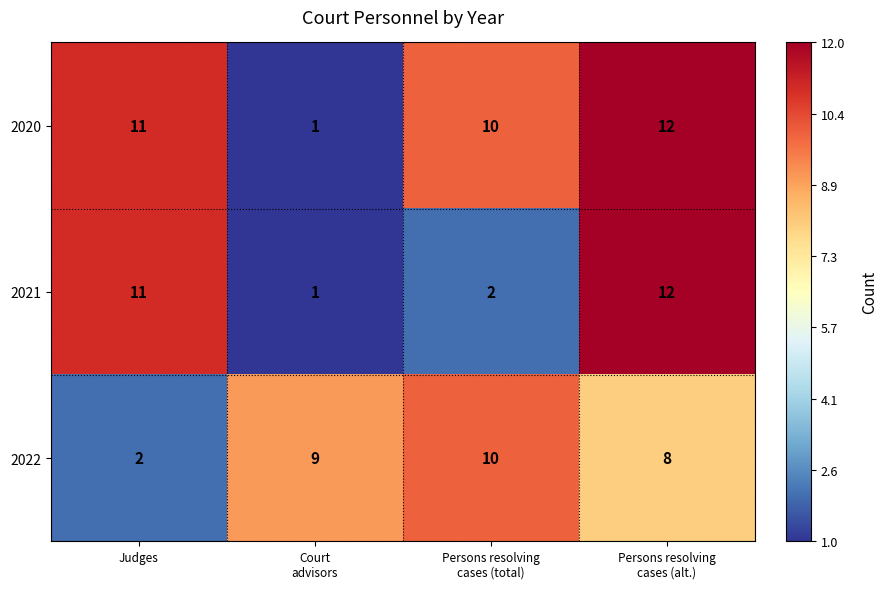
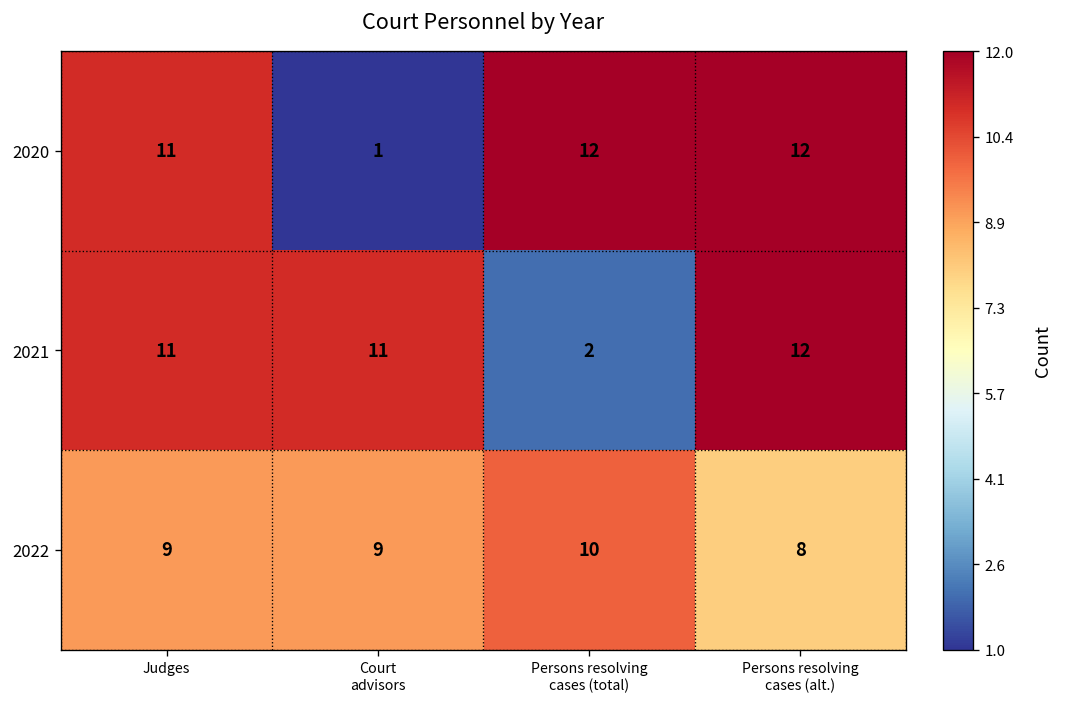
  {
    "2020": {
      "Judges": 11,
      "Court advisors": 1,
-     "Persons resolving cases (total)": 10,
+     "Persons resolving cases (total)": 12,
      "Persons resolving cases (alt.)": 12
    },
    "2021": {
      "Judges": 11,
-     "Court advisors": 1,
+     "Court advisors": 11,
      "Persons resolving cases (total)": 2,
      "Persons resolving cases (alt.)": 12
    },
    "2022": {
-     "Judges": 2,
+     "Judges": 9,
      "Court advisors": 9,
      "Persons resolving cases (total)": 10,
      "Persons resolving cases (alt.)": 8
    }
  }
